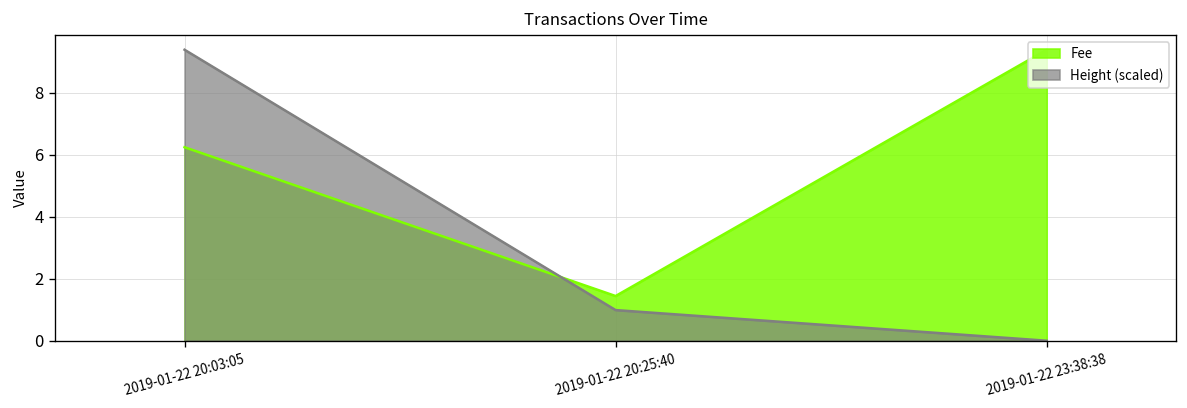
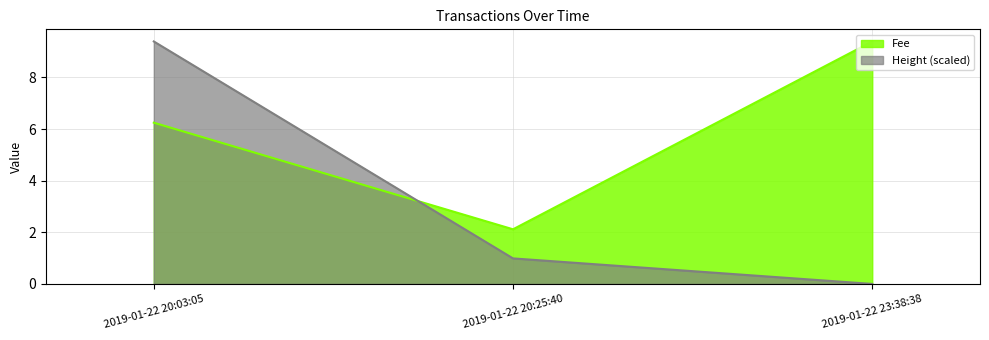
  {
    "Fee": {
      "2019-01-22 20:03:05": 6.2,
-     "2019-01-22 20:25:40": 1.4
+     "2019-01-22 20:25:40": 2.1
    },
    "Height (scaled)": {
      "2019-01-22 20:03:05": 9.4,
      "2019-01-22 20:25:40": 1.0,
      "2019-01-22 23:38:38": 0.0
    }
  }
